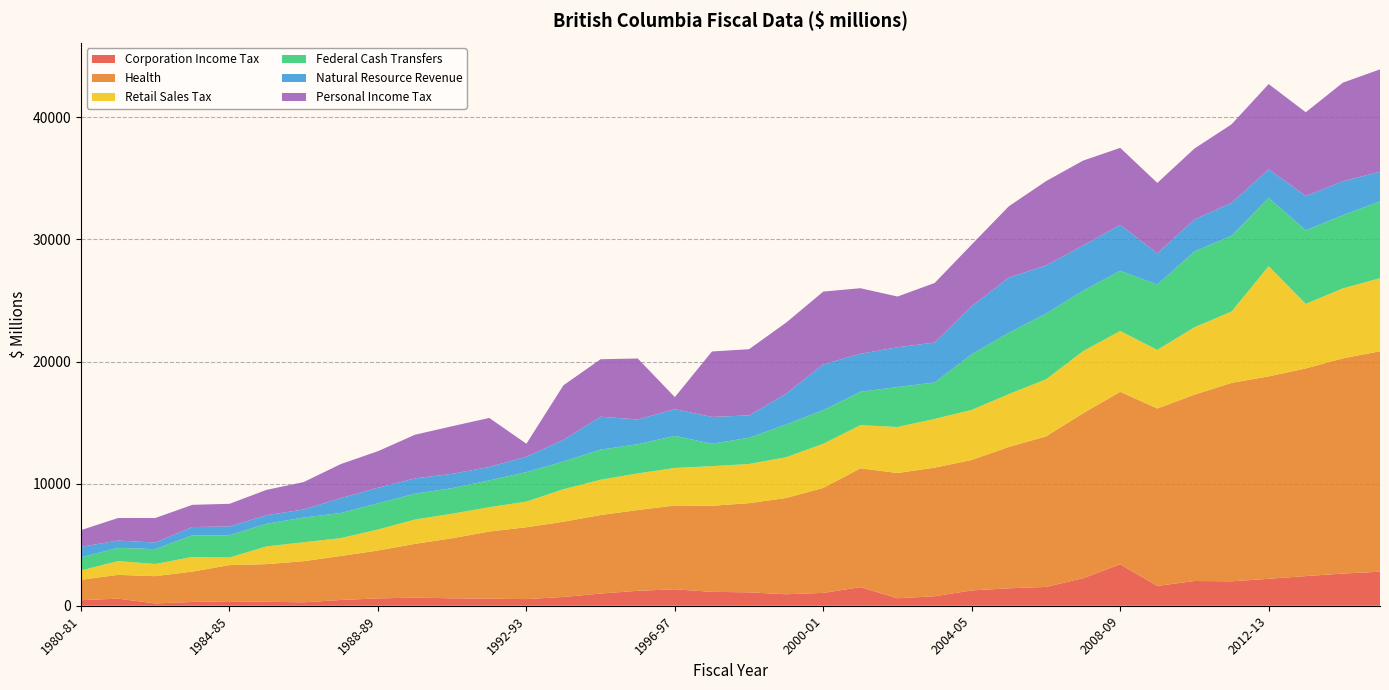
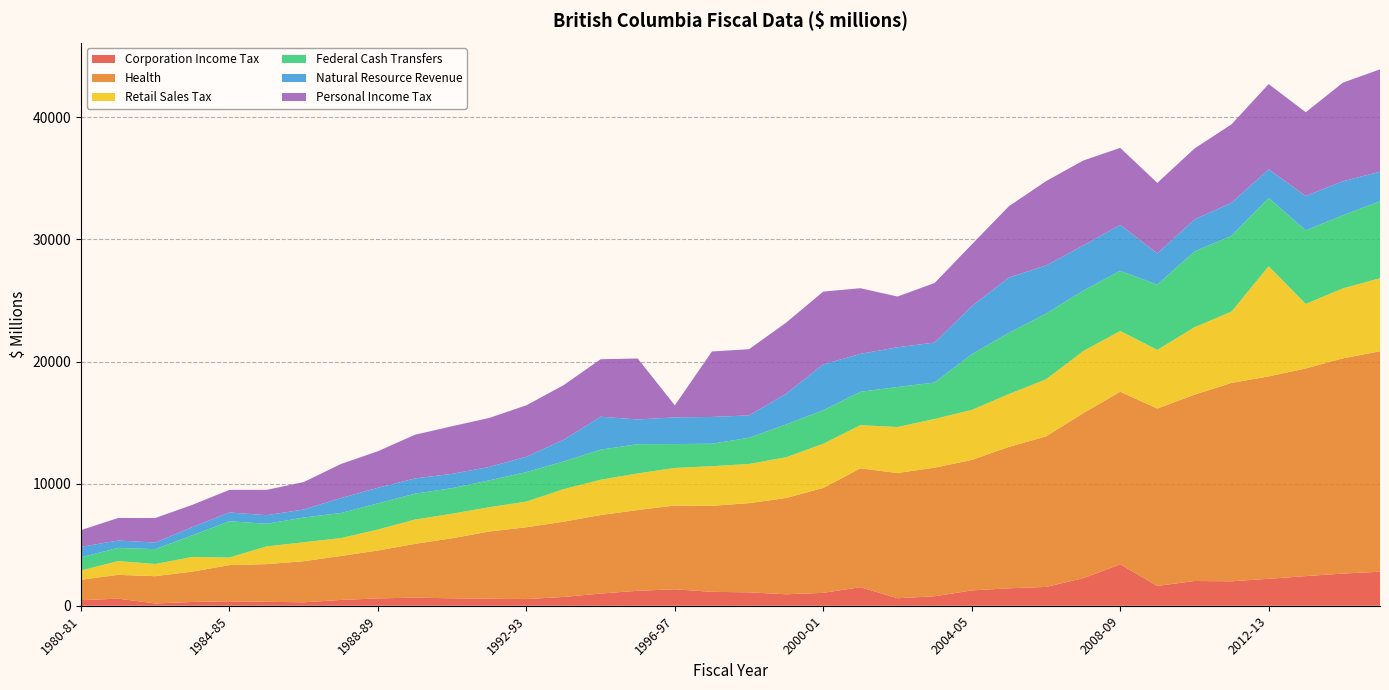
  {
    "Retail Sales Tax": {
      "1980-81": 800,
      "1984-85": 600,
      "1988-89": 1700,
      "1992-93": 2100,
      "1996-97": 3100,
      "2000-01": 3600,
      "2004-05": 4100,
      "2008-09": 5000,
      "2012-13": 9000
    },
    "Federal Cash Transfers": {
      "1980-81": 1100,
-     "1984-85": 1800,
+     "1984-85": 3000,
      "1988-89": 2100,
      "1992-93": 2400,
-     "1996-97": 2600,
+     "1996-97": 2000,
      "2000-01": 2800,
      "2004-05": 4600,
      "2008-09": 4900,
      "2012-13": 5600
    },
    "Natural Resource Revenue": {
      "1980-81": 900,
      "1984-85": 700,
      "1988-89": 1300,
      "1992-93": 1300,
      "1996-97": 2200,
      "2000-01": 3800,
      "2004-05": 3900,
      "2008-09": 3800,
      "2012-13": 2300
    },
    "Personal Income Tax": {
      "1980-81": 1400,
      "1984-85": 1900,
      "1988-89": 3000,
-     "1992-93": 1100,
+     "1992-93": 4200,
      "1996-97": 1000,
      "2000-01": 6000,
      "2004-05": 5100,
      "2008-09": 6300,
      "2012-13": 7000
    }
  }
